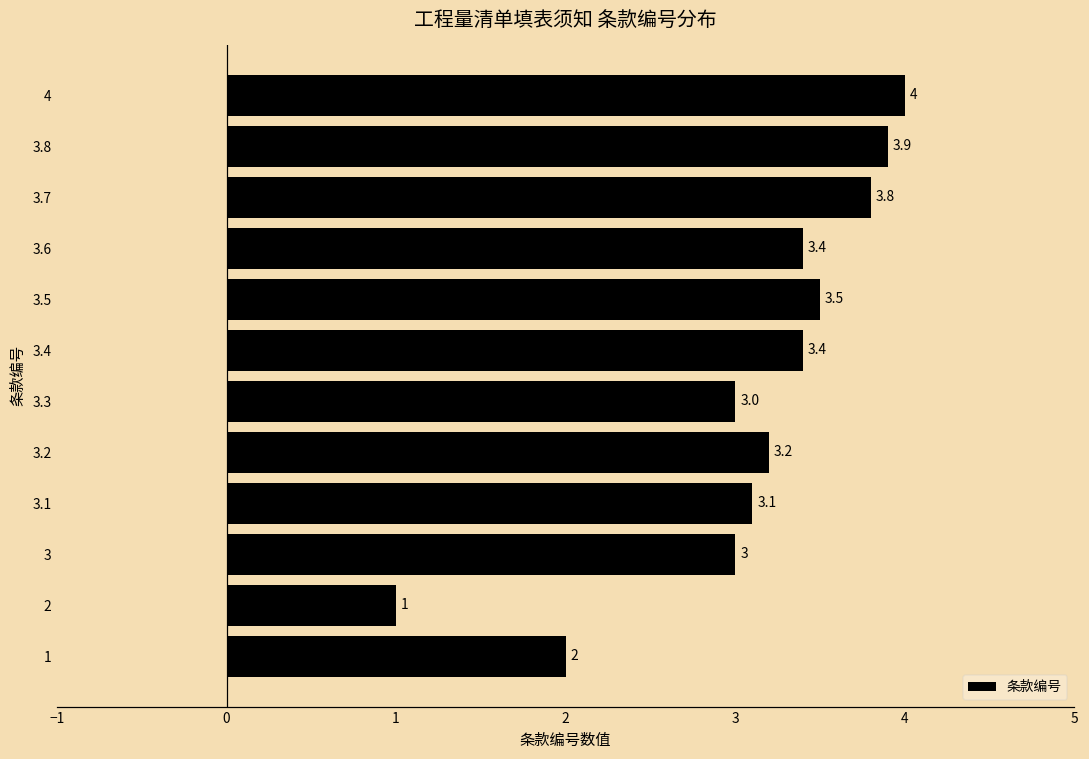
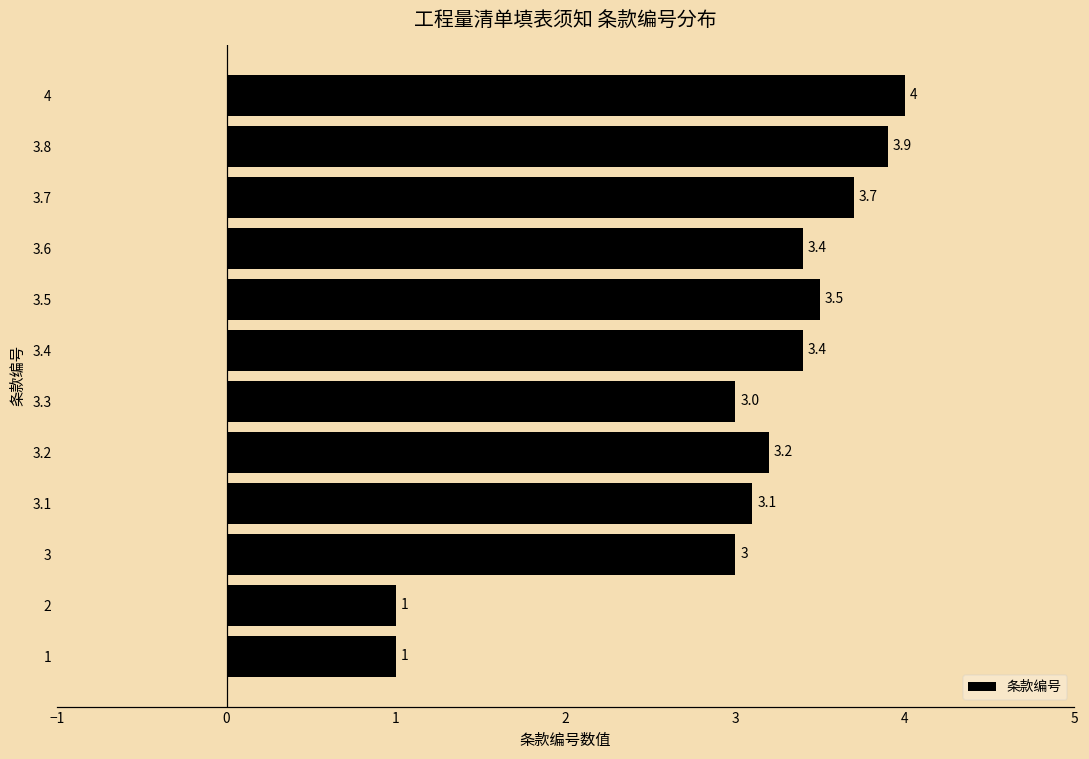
  {
    "4": 4,
    "3.8": 3.9,
-   "3.7": 3.8,
+   "3.7": 3.7,
    "3.6": 3.4,
    "3.5": 3.5,
    "3.4": 3.4,
    "3.3": 3.0,
    "3.2": 3.2,
    "3.1": 3.1,
    "3": 3,
    "2": 1,
-   "1": 2
+   "1": 1
  }
